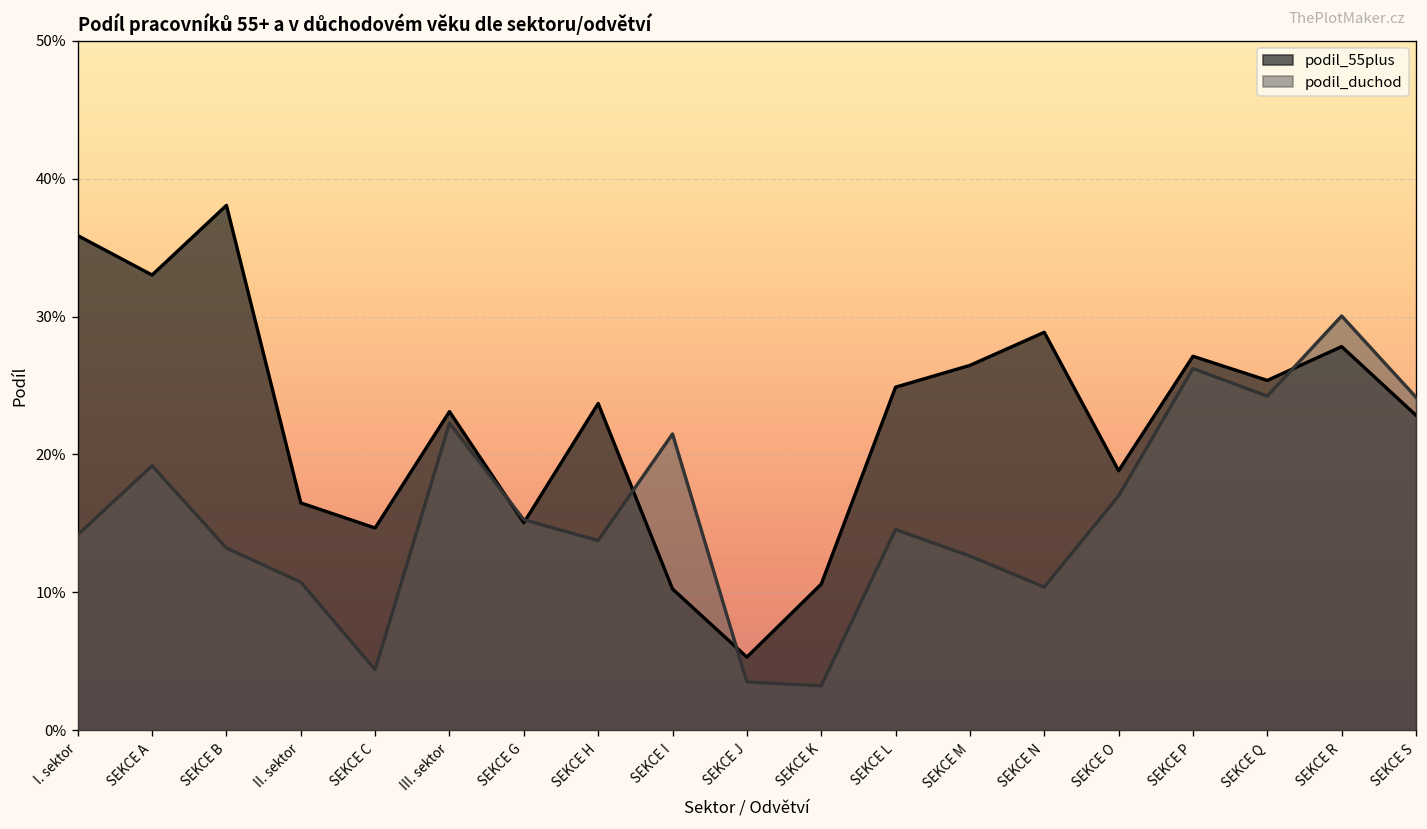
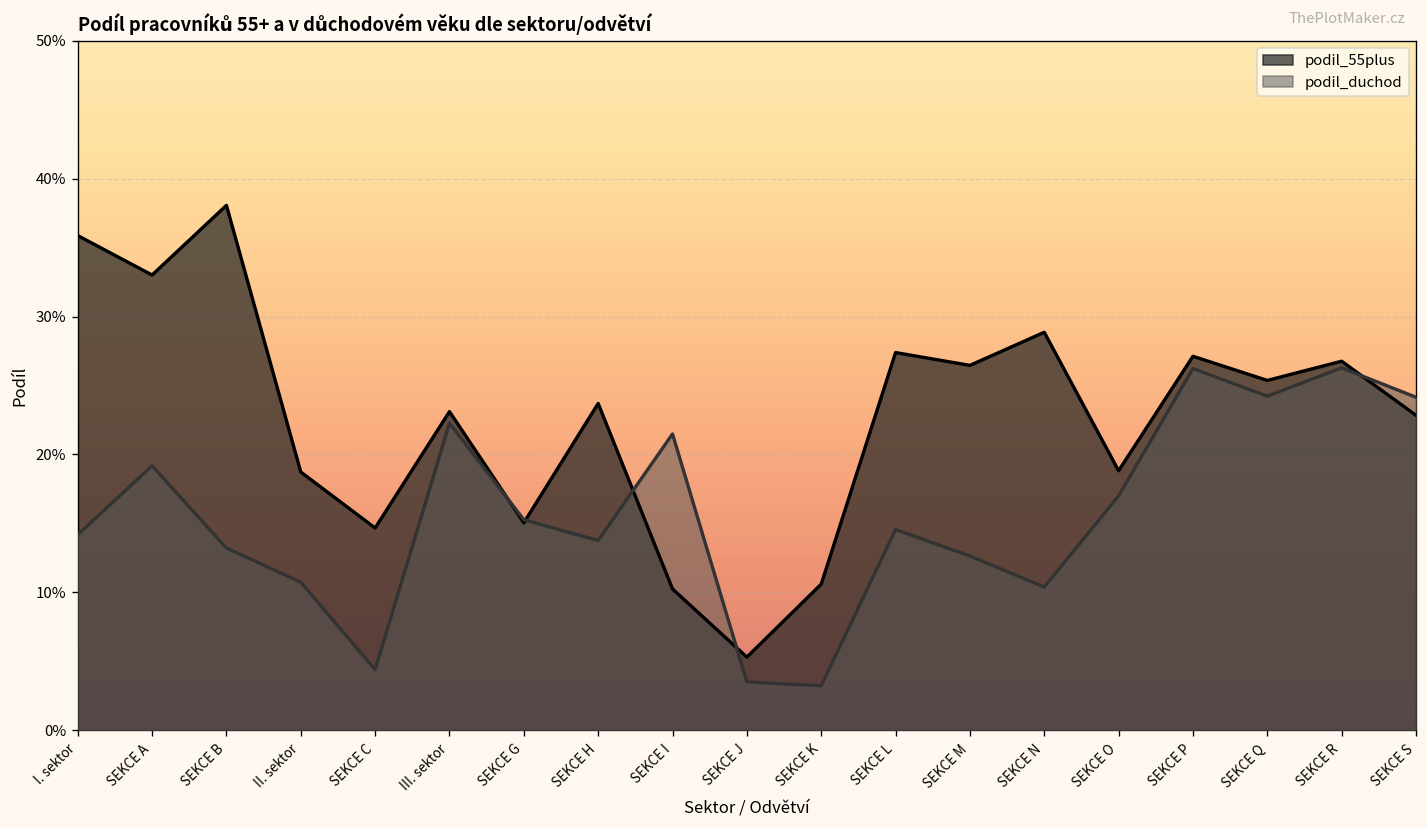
  {
    "podil_55plus": {
      "I. sektor": "35.9%",
      "SEKCE A": "33.0%",
      "SEKCE B": "38.1%",
-     "II. sektor": "16.5%",
+     "II. sektor": "18.7%",
      "SEKCE C": "14.7%",
      "III. sektor": "23.1%",
      "SEKCE H": "23.7%",
      "SEKCE I": "10.3%",
      "SEKCE J": "5.3%",
      "SEKCE K": "10.6%",
-     "SEKCE L": "24.9%",
+     "SEKCE L": "27.4%",
      "SEKCE M": "26.5%",
      "SEKCE N": "28.9%",
      "SEKCE O": "18.8%",
      "SEKCE P": "27.1%",
      "SEKCE Q": "25.4%",
-     "SEKCE R": "27.8%",
+     "SEKCE R": "26.8%",
      "SEKCE S": "22.8%"
    },
    "podil_duchod": {
      "I. sektor": "14.2%",
      "SEKCE A": "19.2%",
      "SEKCE B": "13.2%",
      "II. sektor": "10.7%",
      "SEKCE C": "4.4%",
      "III. sektor": "22.3%",
      "SEKCE H": "13.8%",
      "SEKCE I": "21.5%",
      "SEKCE J": "3.5%",
      "SEKCE K": "3.2%",
      "SEKCE L": "14.6%",
      "SEKCE M": "12.6%",
      "SEKCE N": "10.4%",
      "SEKCE O": "17.0%",
      "SEKCE P": "26.2%",
      "SEKCE Q": "24.2%",
-     "SEKCE R": "30.0%",
+     "SEKCE R": "26.3%",
      "SEKCE S": "24.2%"
    }
  }
